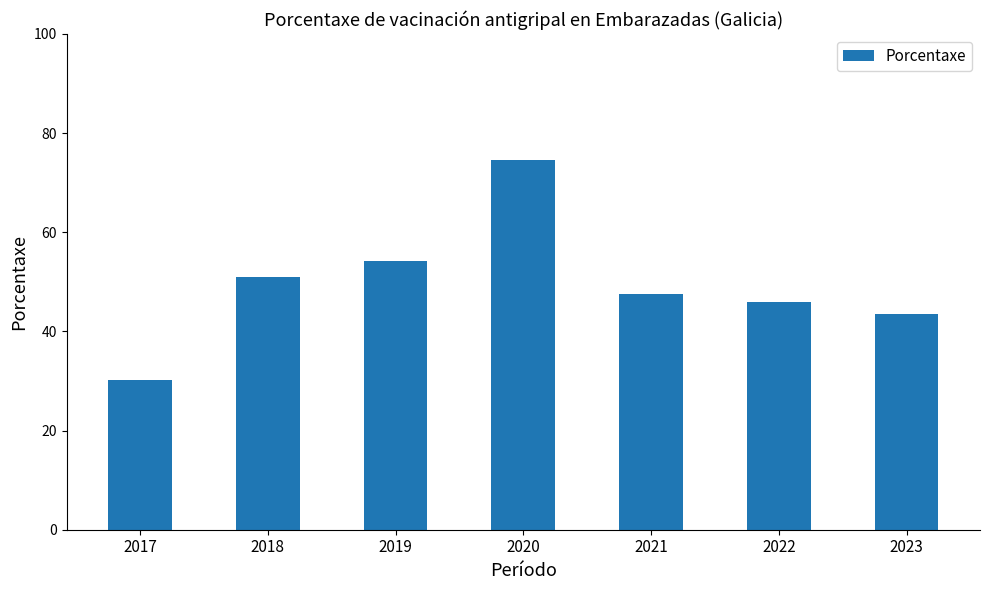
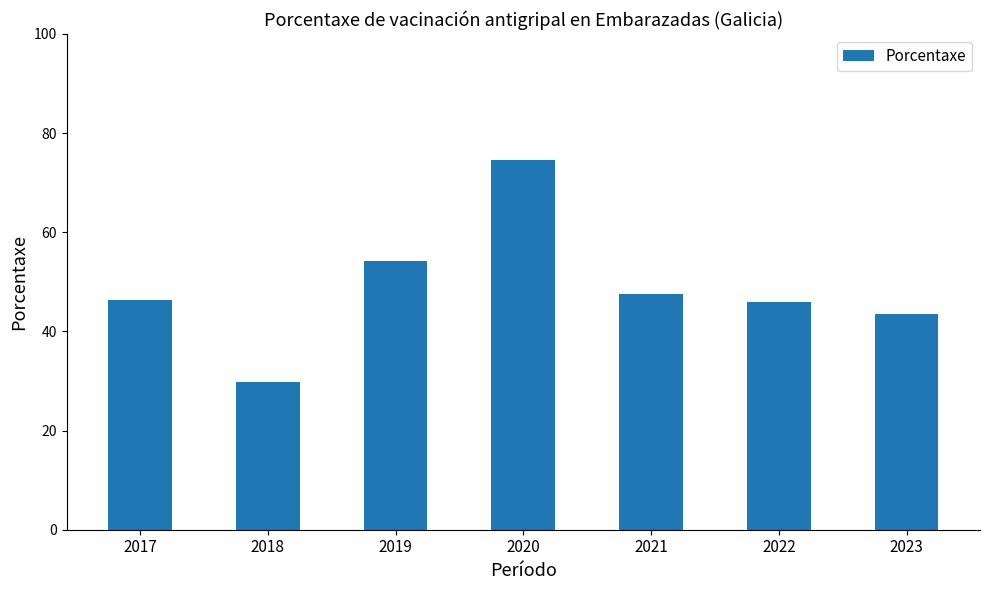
  {
-   "2017": 30,
-   "2018": 51,
+   "2017": 46,
+   "2018": 30,
    "2019": 54,
    "2020": 75,
    "2021": 48,
    "2022": 46,
    "2023": 44
  }
